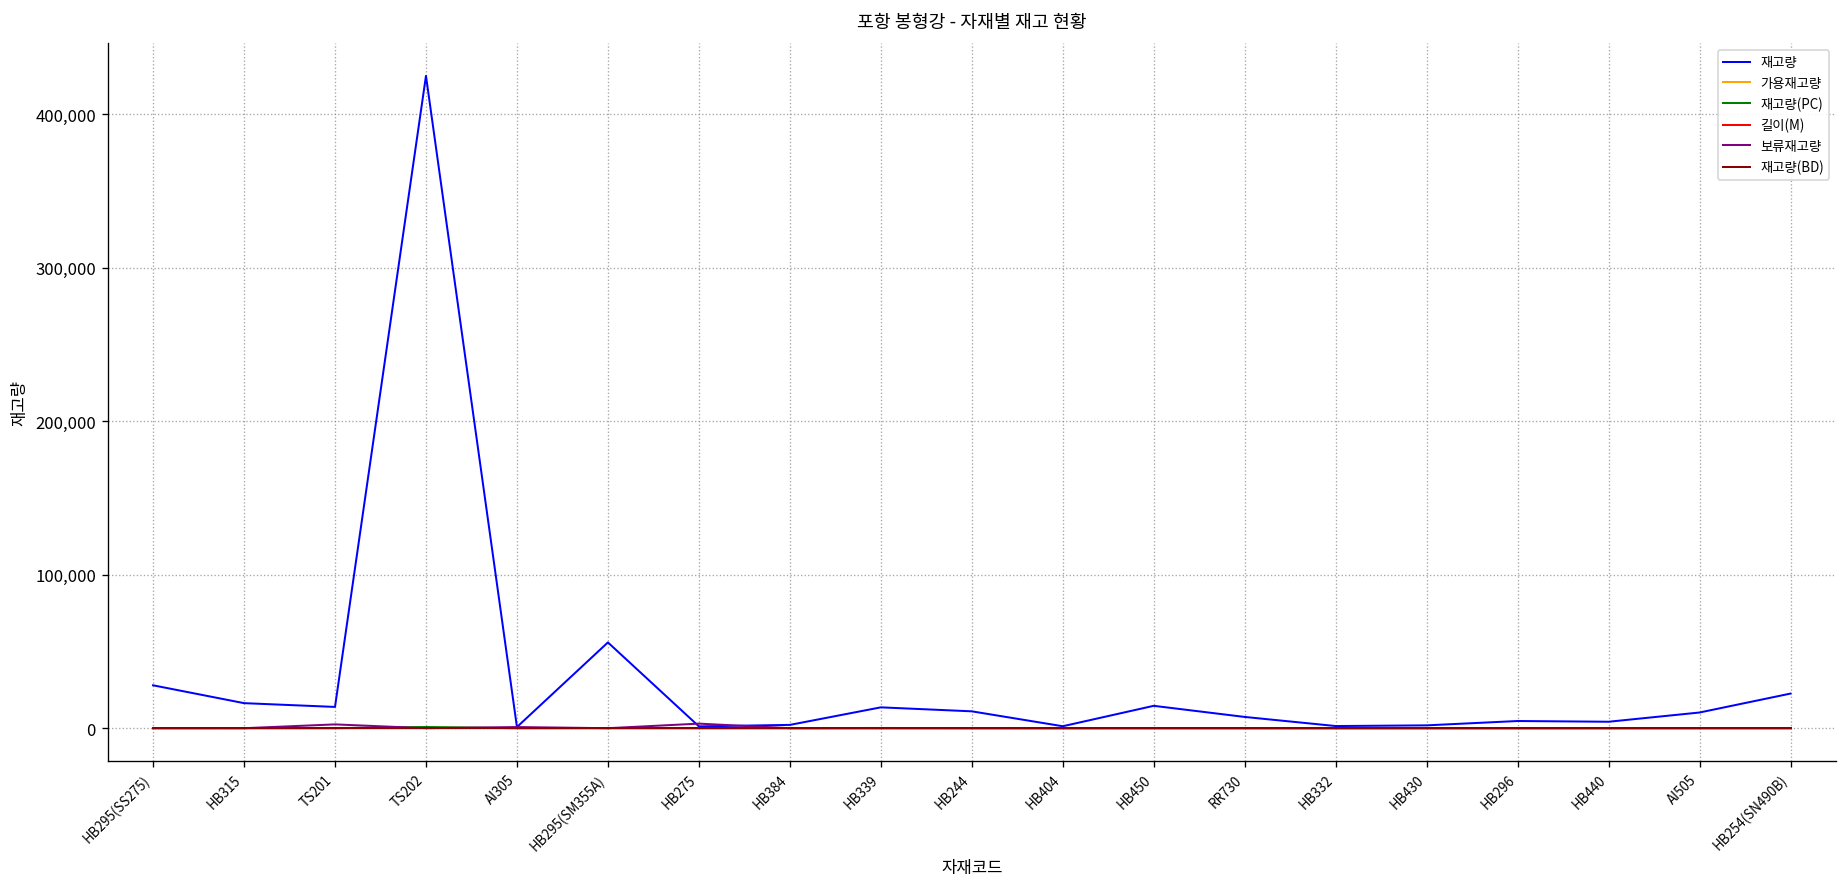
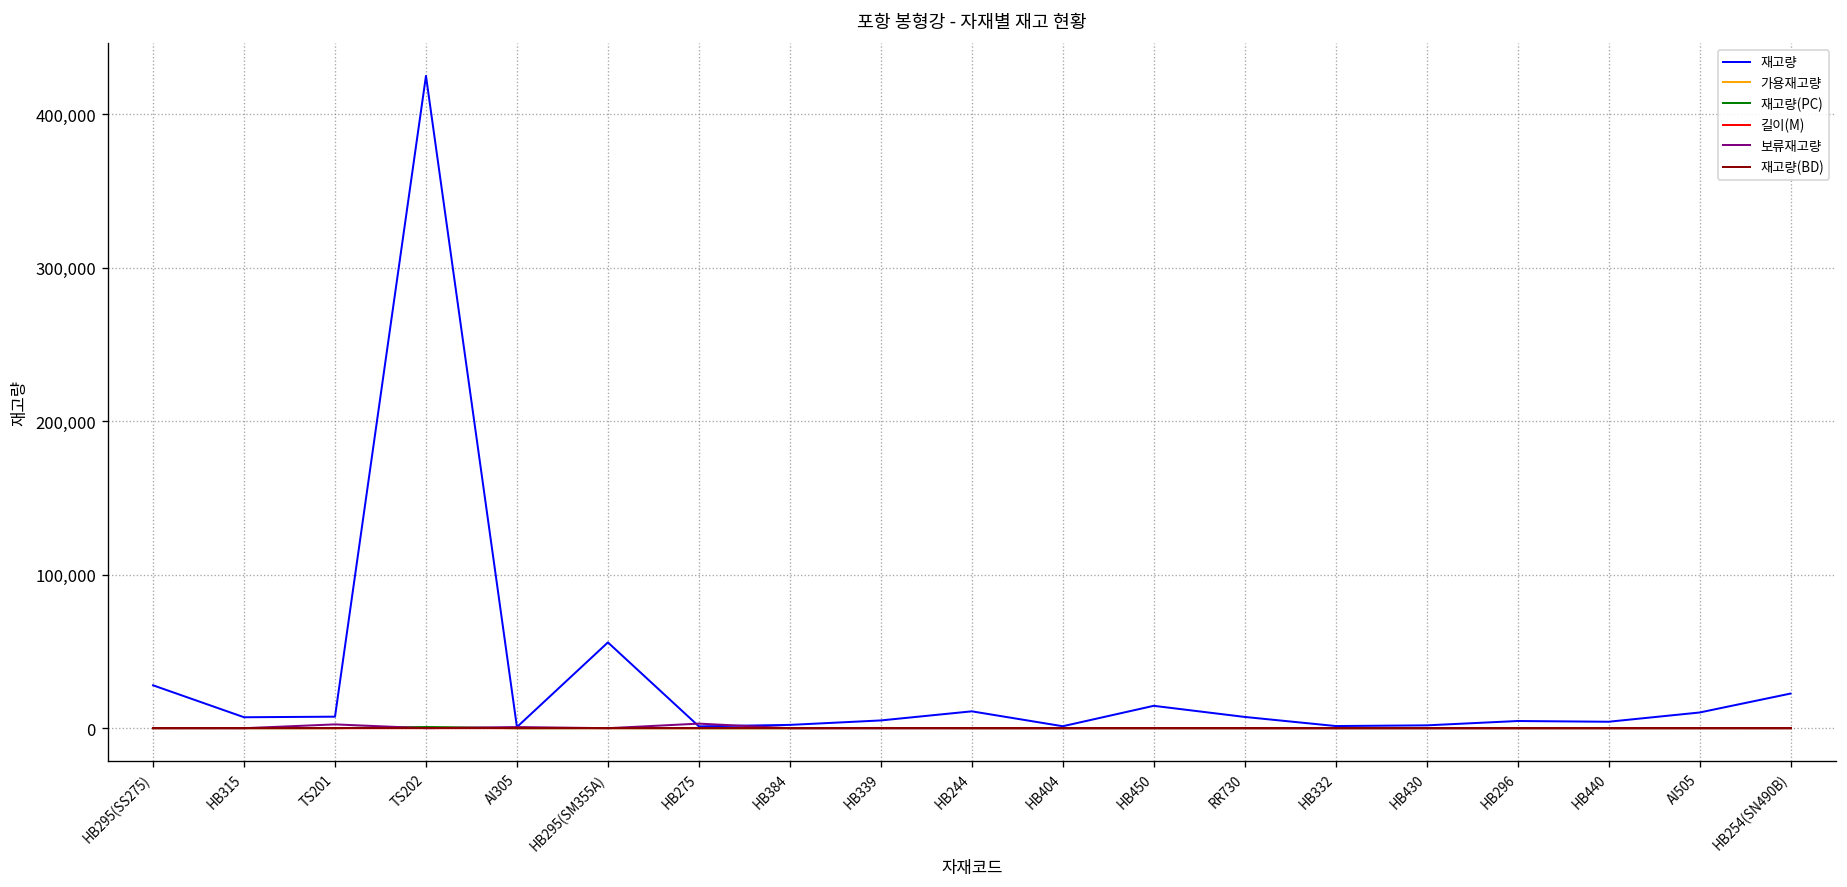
  {
    "재고량": {
      "HB295(SS275)": "28,000",
-     "HB315": "16,000",
-     "TS201": "14,000",
+     "HB315": "7,000",
+     "TS201": "8,000",
      "TS202": "425,000",
      "HB295(SM355A)": "56,000",
      "HB384": "2,000",
-     "HB339": "14,000",
+     "HB339": "5,000",
      "HB244": "11,000",
      "HB450": "15,000",
      "RR730": "7,000",
      "HB296": "5,000",
      "HB440": "4,000",
      "AI505": "10,000",
      "HB254(SN490B)": "23,000"
    },
    "보류재고량": {
      "TS201": "2,000"
    }
  }
